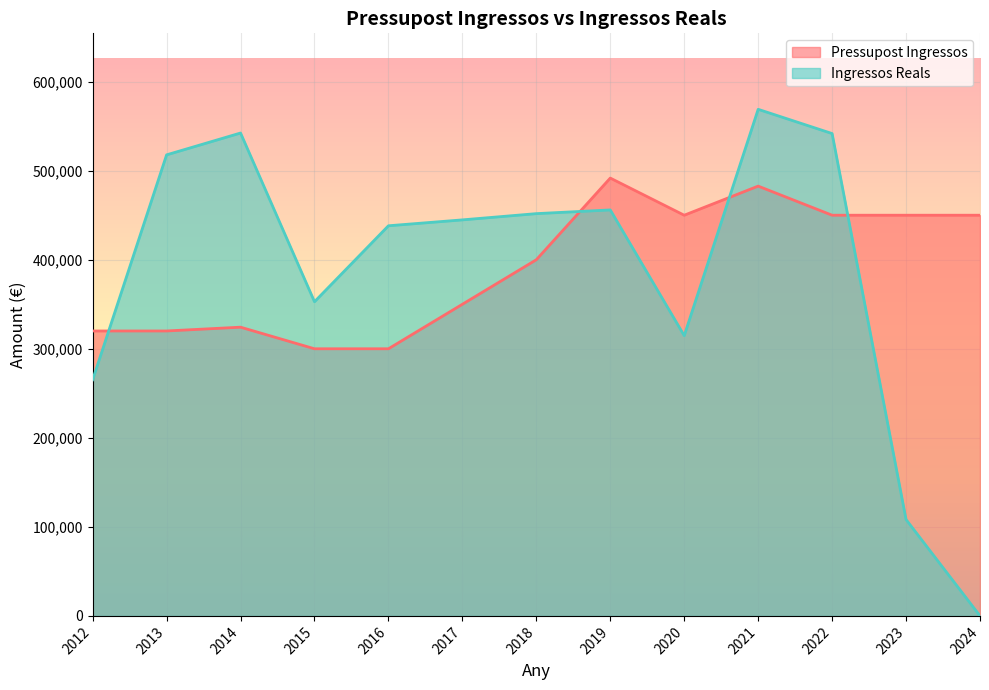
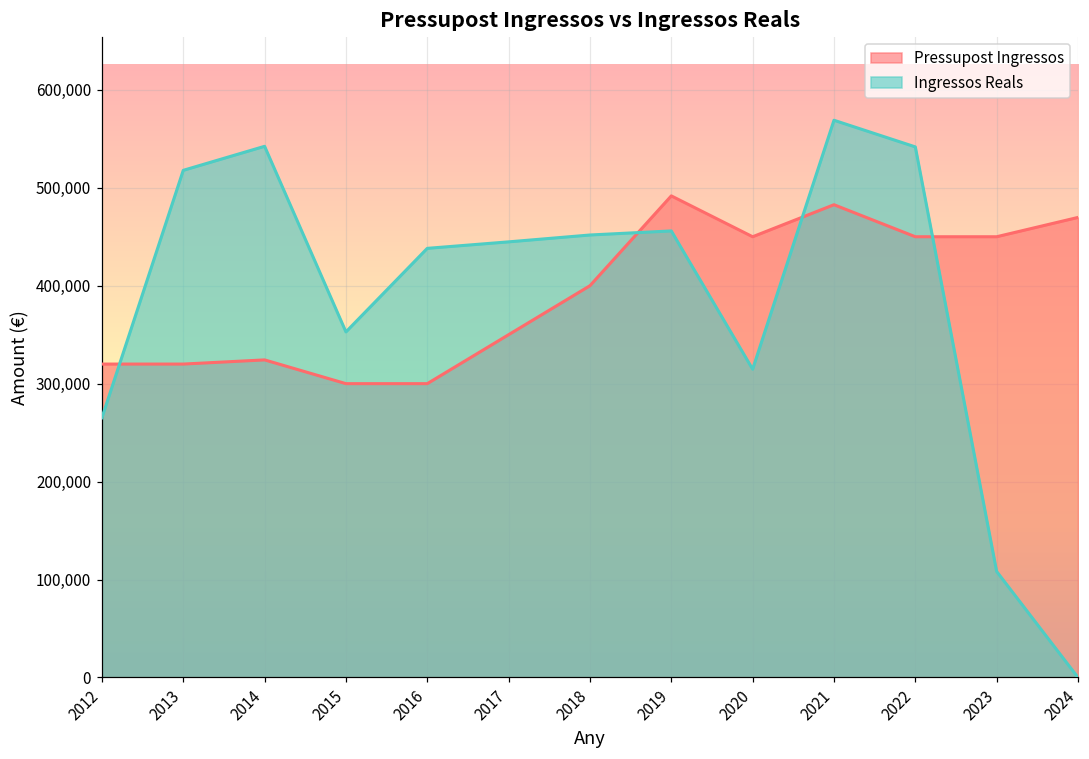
  {
    "Pressupost Ingressos": {
      "2012": "320,000",
      "2013": "320,000",
      "2014": "320,000",
      "2015": "300,000",
      "2016": "300,000",
      "2017": "350,000",
      "2018": "400,000",
      "2019": "490,000",
      "2020": "450,000",
      "2021": "480,000",
      "2022": "450,000",
      "2023": "450,000",
-     "2024": "450,000"
+     "2024": "470,000"
    },
    "Ingressos Reals": {
      "2012": "270,000",
      "2013": "520,000",
      "2014": "540,000",
      "2015": "350,000",
      "2016": "440,000",
      "2017": "440,000",
      "2018": "450,000",
      "2019": "460,000",
      "2020": "310,000",
      "2021": "570,000",
      "2022": "540,000",
      "2023": "110,000",
      "2024": "0"
    }
  }
